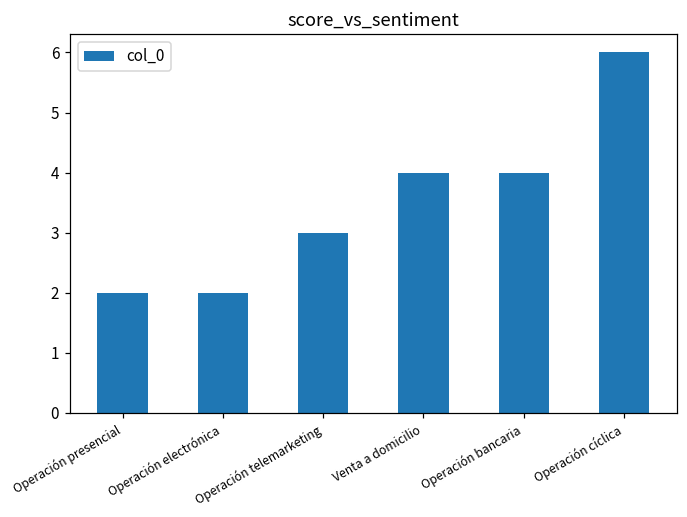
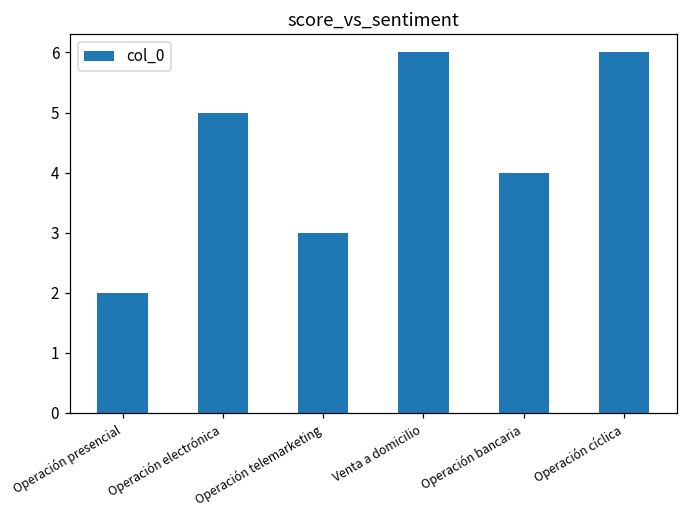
  {
    "Operación presencial": 2,
-   "Operación electrónica": 2,
+   "Operación electrónica": 5,
    "Operación telemarketing": 3,
-   "Venta a domicilio": 4,
+   "Venta a domicilio": 6,
    "Operación bancaria": 4,
    "Operación cíclica": 6
  }
